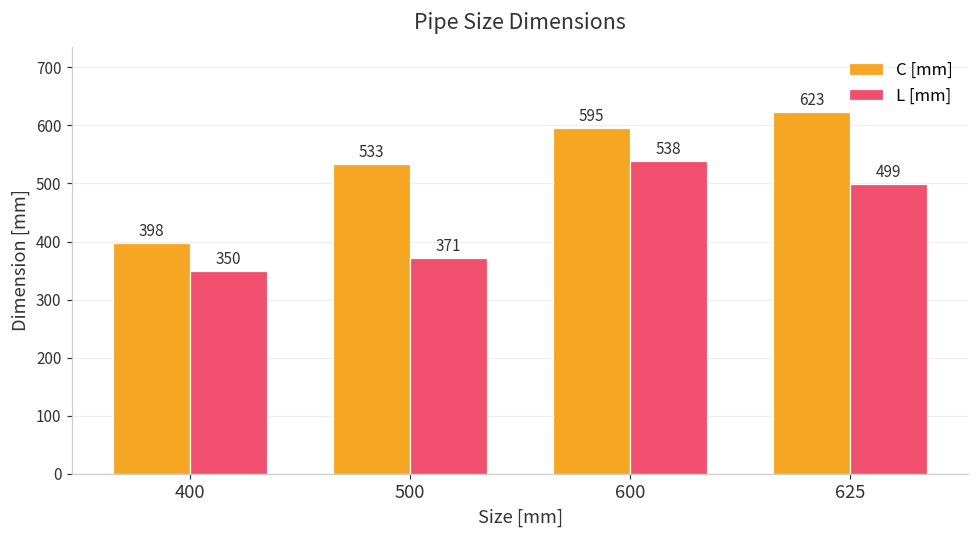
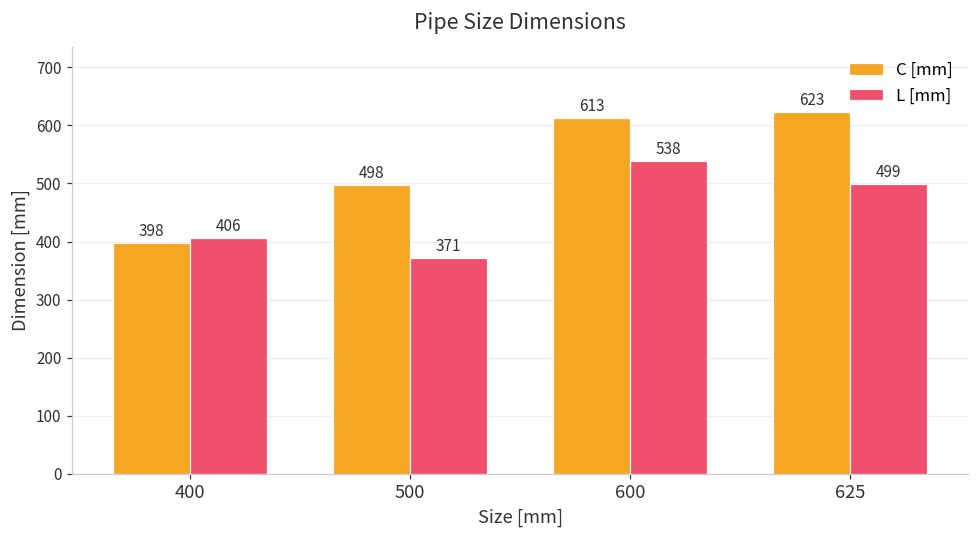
  {
    "C [mm]": {
      "400": 398,
-     "500": 533,
-     "600": 595,
+     "500": 498,
+     "600": 613,
      "625": 623
    },
    "L [mm]": {
-     "400": 350,
+     "400": 406,
      "500": 371,
      "600": 538,
      "625": 499
    }
  }
